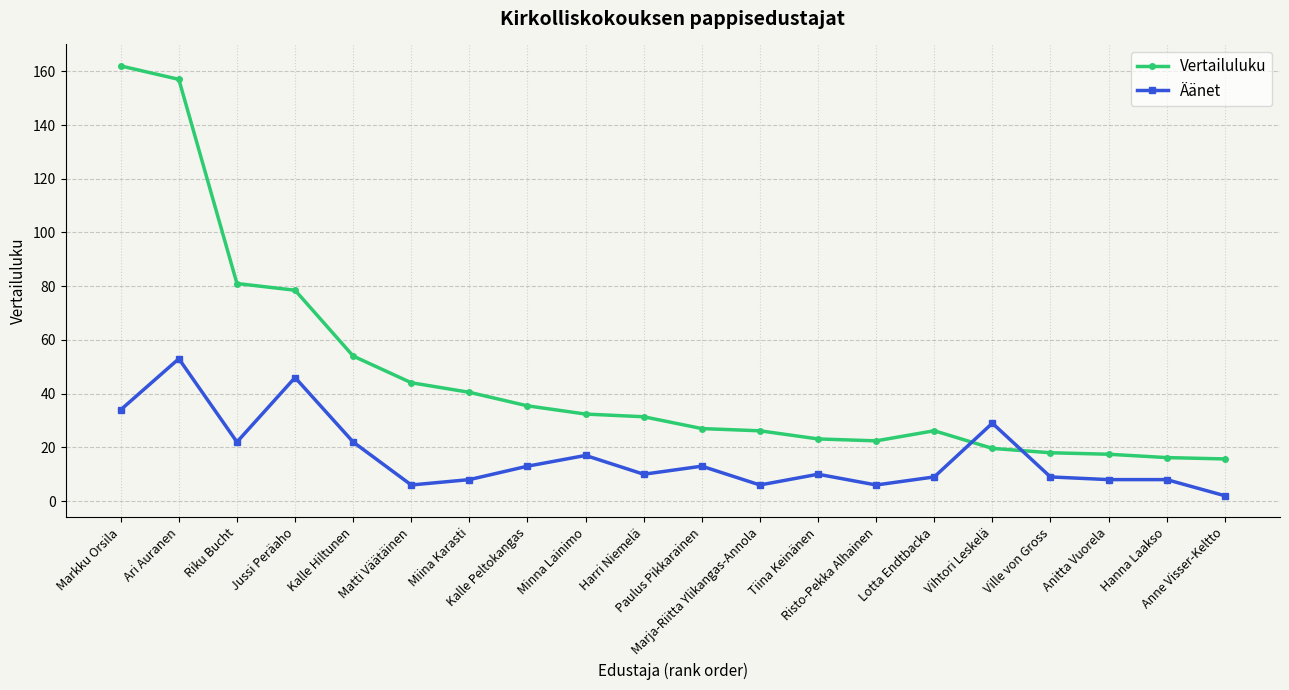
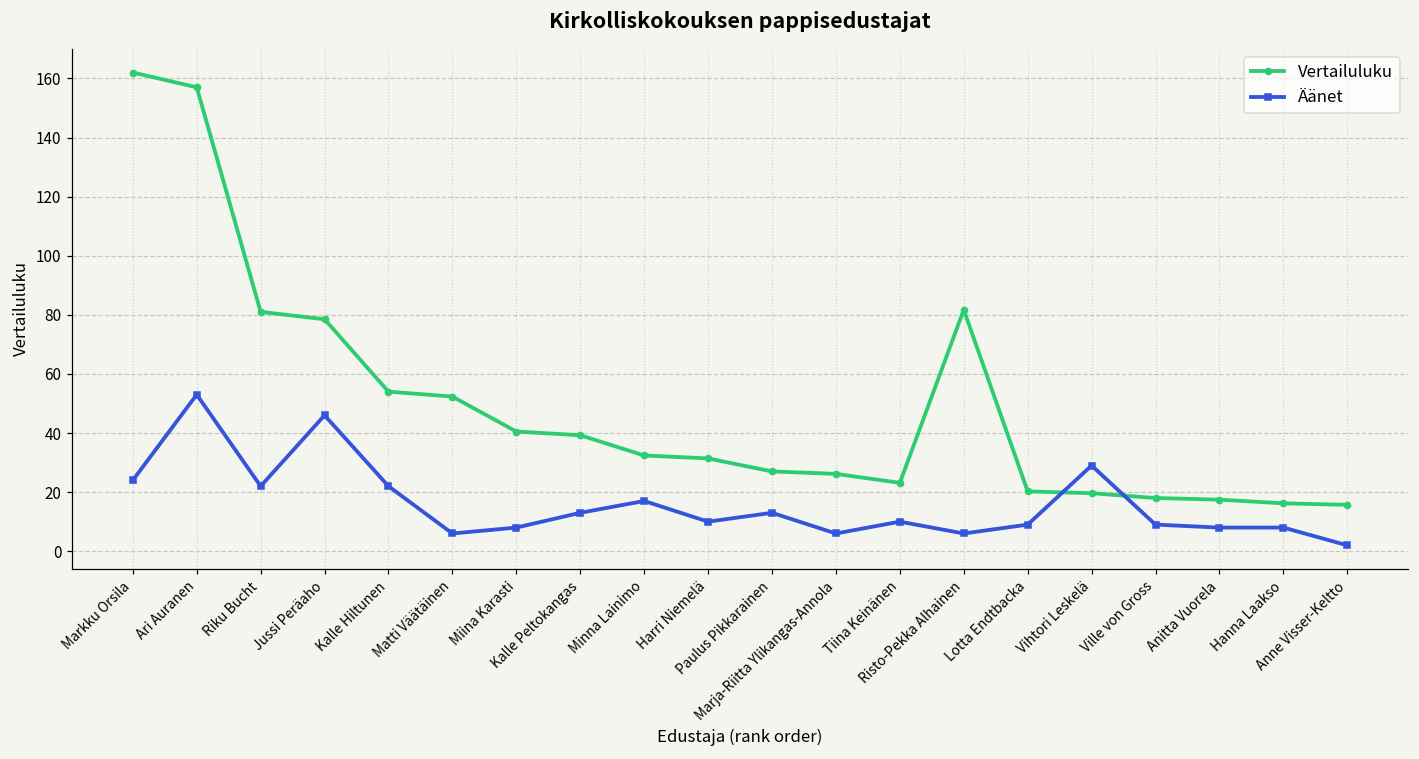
  {
    "Vertailuluku": {
      "Markku Orsila": 162,
      "Ari Auranen": 157,
      "Riku Bucht": 81,
      "Jussi Peräaho": 79,
      "Kalle Hiltunen": 54,
-     "Matti Väätäinen": 44,
+     "Matti Väätäinen": 52,
      "Miina Karasti": 41,
-     "Kalle Peltokangas": 35,
+     "Kalle Peltokangas": 39,
      "Minna Lainimo": 32,
      "Harri Niemelä": 31,
      "Paulus Pikkarainen": 27,
      "Marja-Riitta Ylikangas-Annola": 26,
      "Tiina Keinänen": 23,
-     "Risto-Pekka Alhainen": 22,
-     "Lotta Endtbacka": 26,
+     "Risto-Pekka Alhainen": 82,
+     "Lotta Endtbacka": 20,
      "Vihtori Leskelä": 20,
      "Ville von Gross": 18,
      "Anitta Vuorela": 17,
      "Hanna Laakso": 16,
      "Anne Visser-Keltto": 16
    },
    "Äänet": {
-     "Markku Orsila": 34,
+     "Markku Orsila": 24,
      "Ari Auranen": 53,
      "Riku Bucht": 22,
      "Jussi Peräaho": 46,
      "Kalle Hiltunen": 22,
      "Matti Väätäinen": 6,
      "Miina Karasti": 8,
      "Kalle Peltokangas": 13,
      "Minna Lainimo": 17,
      "Harri Niemelä": 10,
      "Paulus Pikkarainen": 13,
      "Marja-Riitta Ylikangas-Annola": 6,
      "Tiina Keinänen": 10,
      "Risto-Pekka Alhainen": 6,
      "Lotta Endtbacka": 9,
      "Vihtori Leskelä": 29,
      "Ville von Gross": 9,
      "Anitta Vuorela": 8,
      "Hanna Laakso": 8,
      "Anne Visser-Keltto": 2
    }
  }
